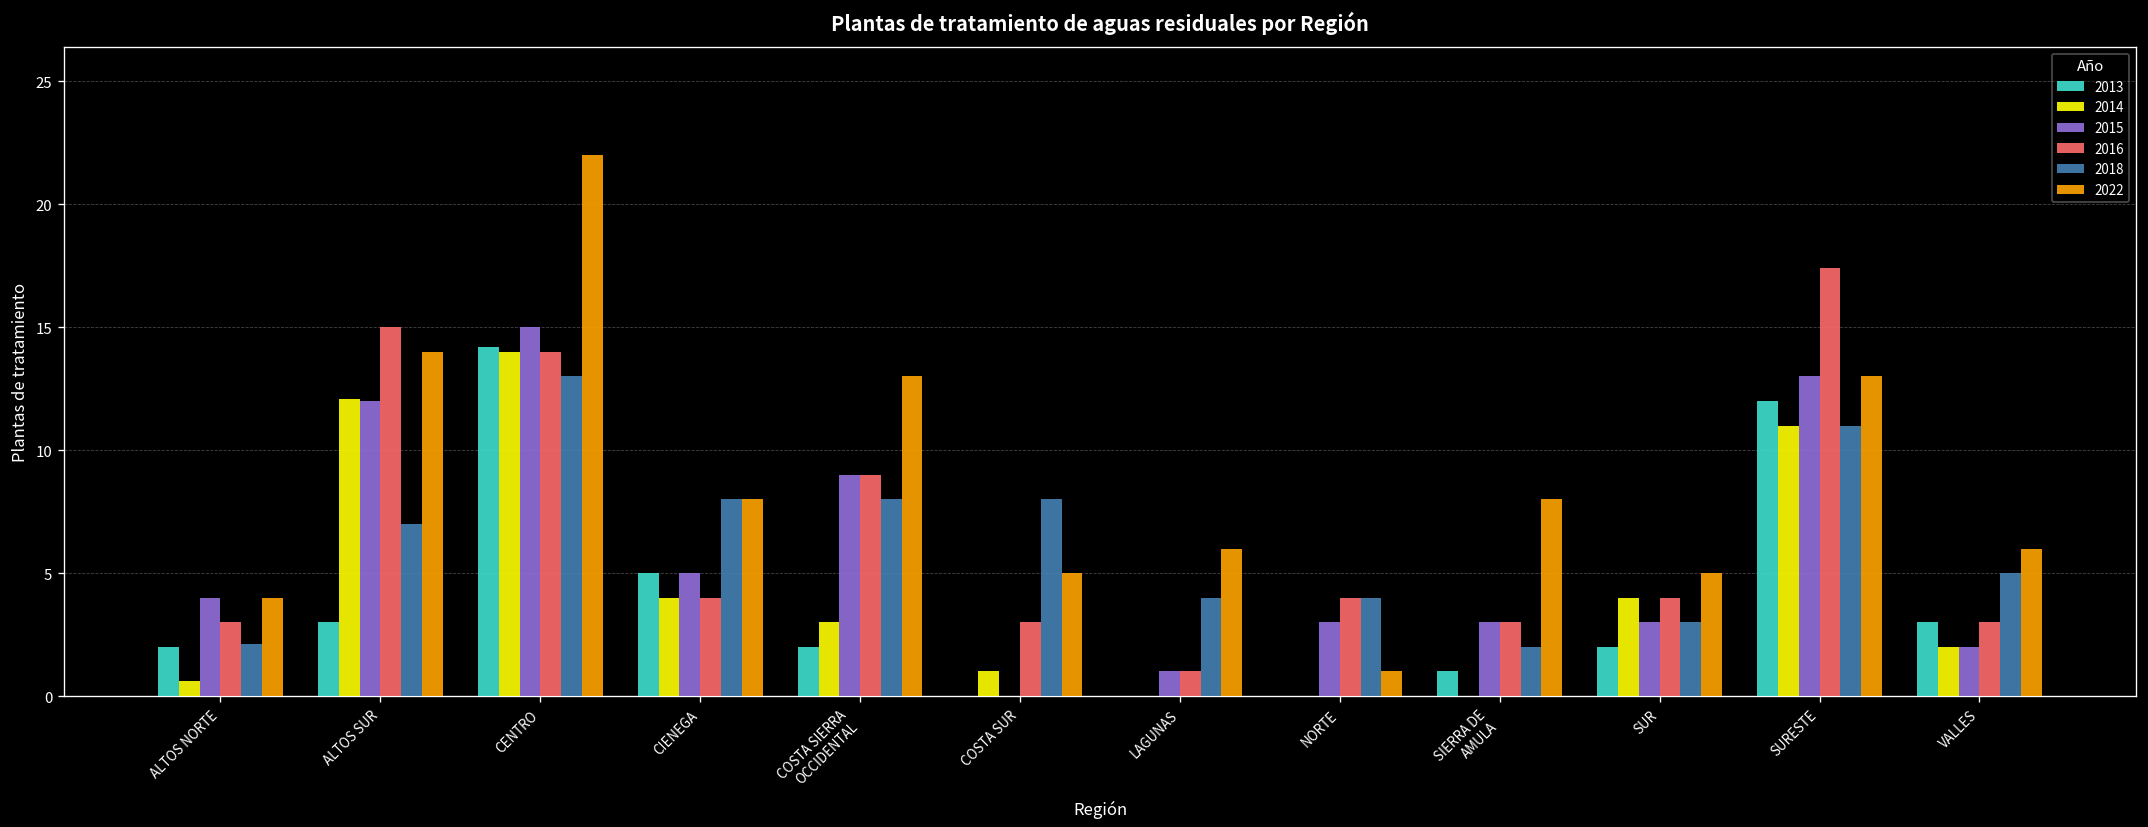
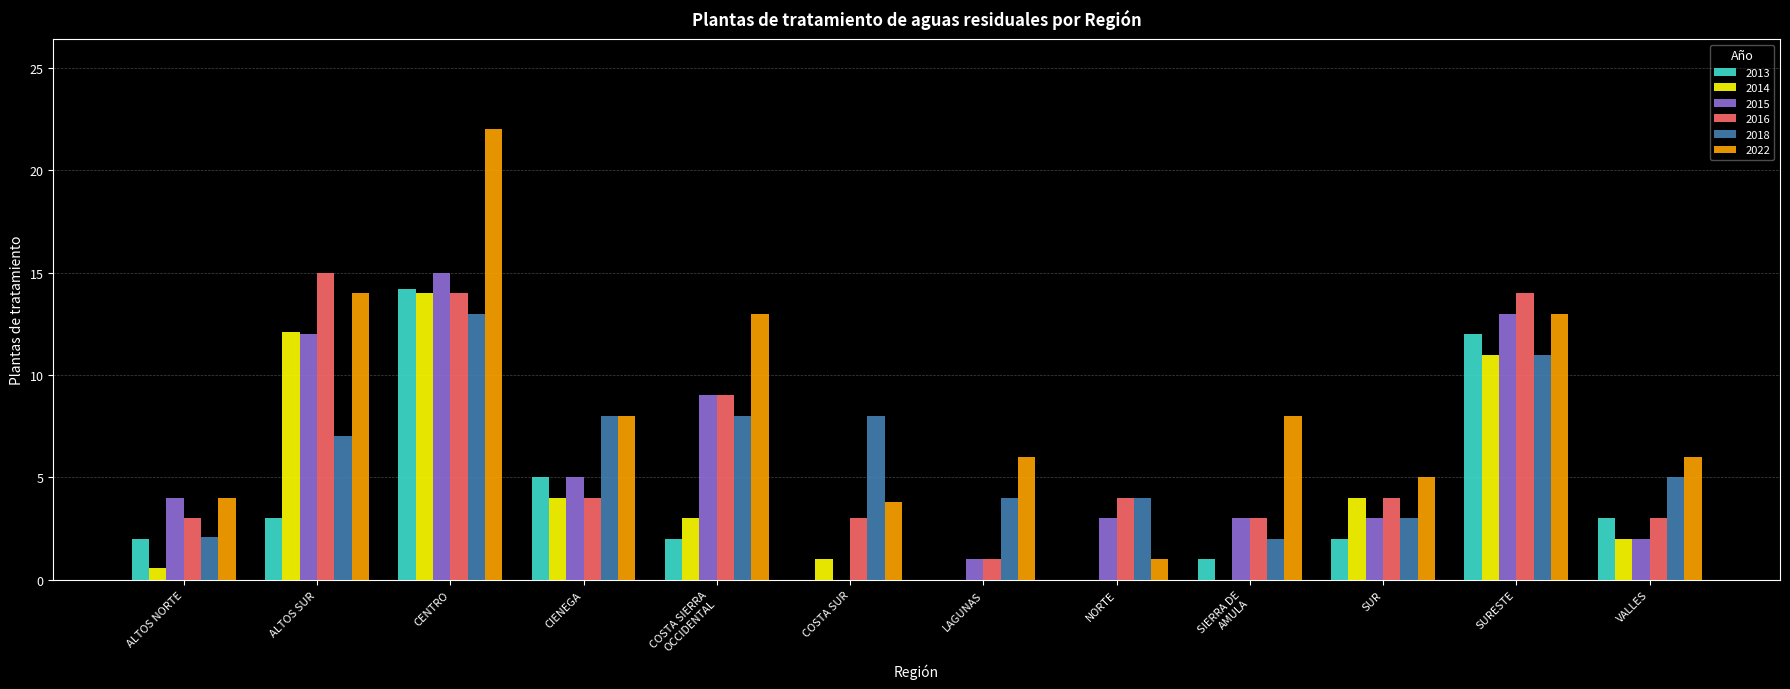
  {
    "2013": {
      "ALTOS NORTE": 2.0,
      "ALTOS SUR": 3.0,
      "CENTRO": 14.2,
      "CIENEGA": 5.0,
      "COSTA SIERRA OCCIDENTAL": 2.0,
      "COSTA SUR": 0.0,
      "LAGUNAS": 0.0,
      "NORTE": 0.0,
      "SIERRA DE AMULA": 1.0,
      "SUR": 2.0,
      "SURESTE": 12.0,
      "VALLES": 3.0
    },
    "2014": {
      "ALTOS NORTE": 0.6,
      "ALTOS SUR": 12.1,
      "CENTRO": 14.0,
      "CIENEGA": 4.0,
      "COSTA SIERRA OCCIDENTAL": 3.0,
      "COSTA SUR": 1.0,
      "LAGUNAS": 0.0,
      "NORTE": 0.0,
      "SIERRA DE AMULA": 0.0,
      "SUR": 4.0,
      "SURESTE": 11.0,
      "VALLES": 2.0
    },
    "2015": {
      "ALTOS NORTE": 4.0,
      "ALTOS SUR": 12.0,
      "CENTRO": 15.0,
      "CIENEGA": 5.0,
      "COSTA SIERRA OCCIDENTAL": 9.0,
      "COSTA SUR": 0.0,
      "LAGUNAS": 1.0,
      "NORTE": 3.0,
      "SIERRA DE AMULA": 3.0,
      "SUR": 3.0,
      "SURESTE": 13.0,
      "VALLES": 2.0
    },
    "2016": {
      "ALTOS NORTE": 3.0,
      "ALTOS SUR": 15.0,
      "CENTRO": 14.0,
      "CIENEGA": 4.0,
      "COSTA SIERRA OCCIDENTAL": 9.0,
      "COSTA SUR": 3.0,
      "LAGUNAS": 1.0,
      "NORTE": 4.0,
      "SIERRA DE AMULA": 3.0,
      "SUR": 4.0,
-     "SURESTE": 17.4,
+     "SURESTE": 14.0,
      "VALLES": 3.0
    },
    "2018": {
      "ALTOS NORTE": 2.1,
      "ALTOS SUR": 7.0,
      "CENTRO": 13.0,
      "CIENEGA": 8.0,
      "COSTA SIERRA OCCIDENTAL": 8.0,
      "COSTA SUR": 8.0,
      "LAGUNAS": 4.0,
      "NORTE": 4.0,
      "SIERRA DE AMULA": 2.0,
      "SUR": 3.0,
      "SURESTE": 11.0,
      "VALLES": 5.0
    },
    "2022": {
      "ALTOS NORTE": 4.0,
      "ALTOS SUR": 14.0,
      "CENTRO": 22.0,
      "CIENEGA": 8.0,
      "COSTA SIERRA OCCIDENTAL": 13.0,
-     "COSTA SUR": 5.0,
+     "COSTA SUR": 3.8,
      "LAGUNAS": 6.0,
      "NORTE": 1.0,
      "SIERRA DE AMULA": 8.0,
      "SUR": 5.0,
      "SURESTE": 13.0,
      "VALLES": 6.0
    }
  }
